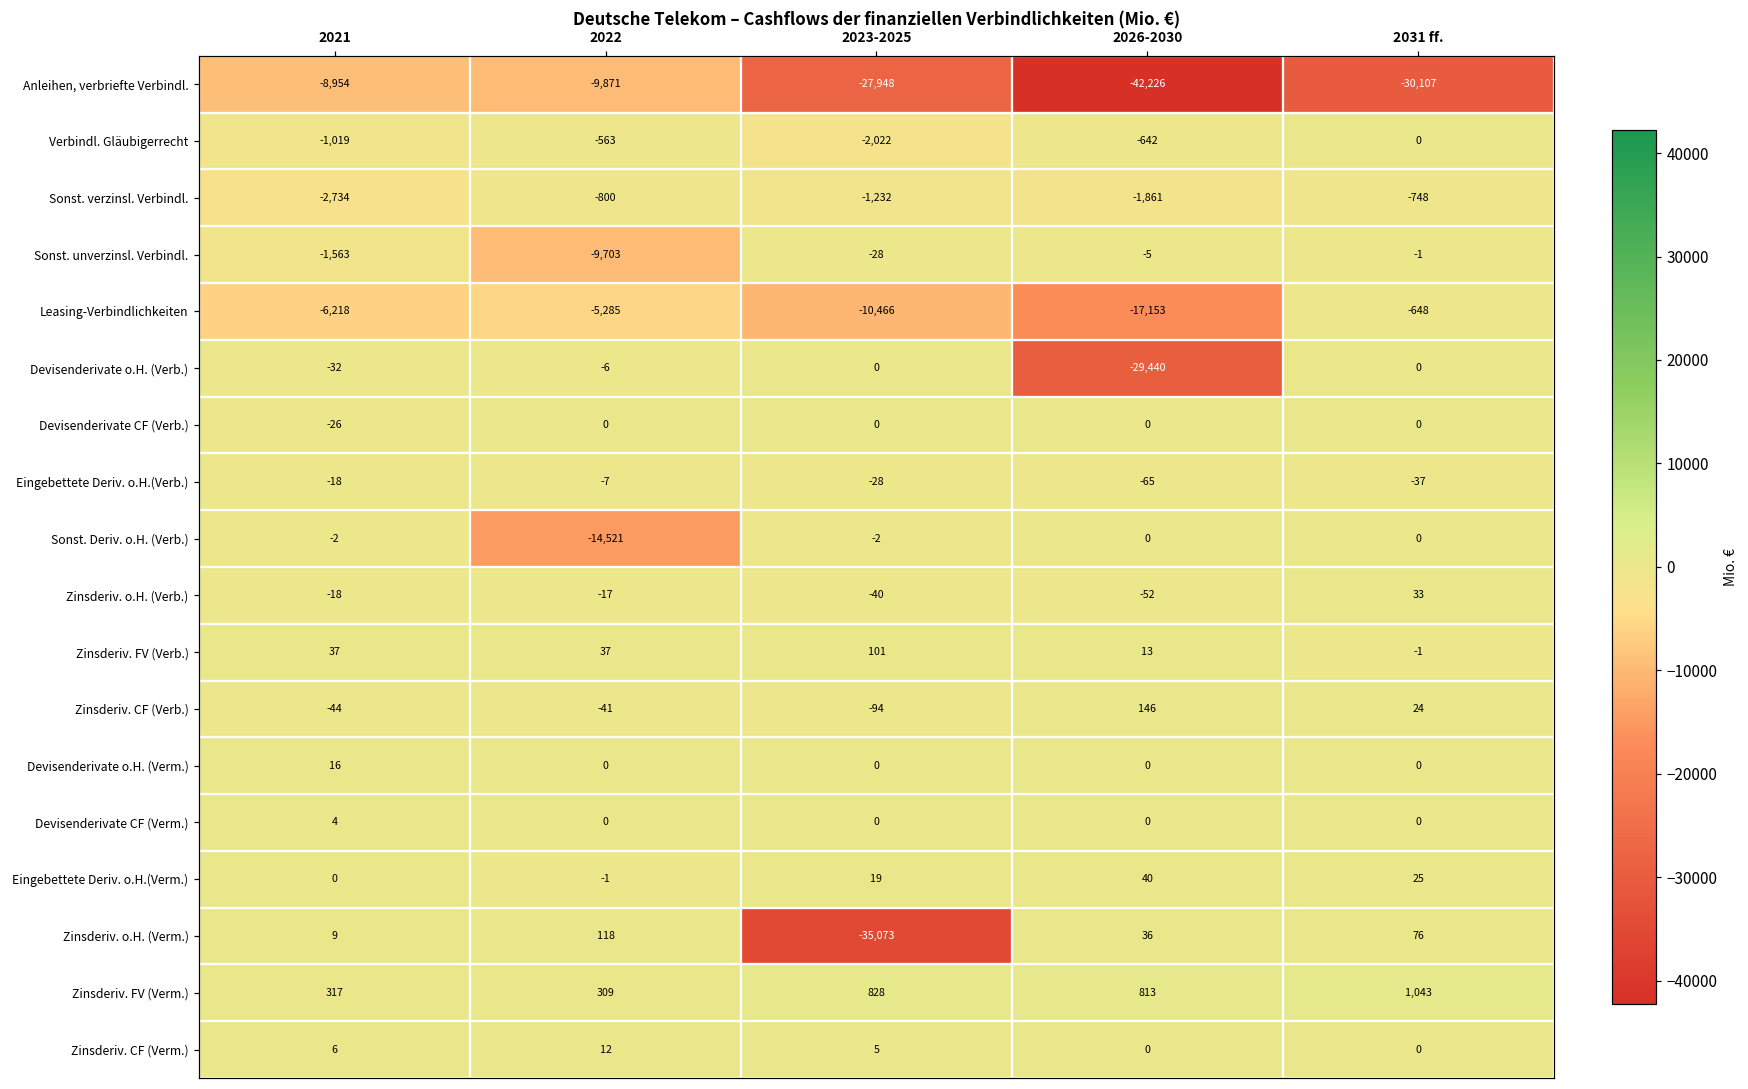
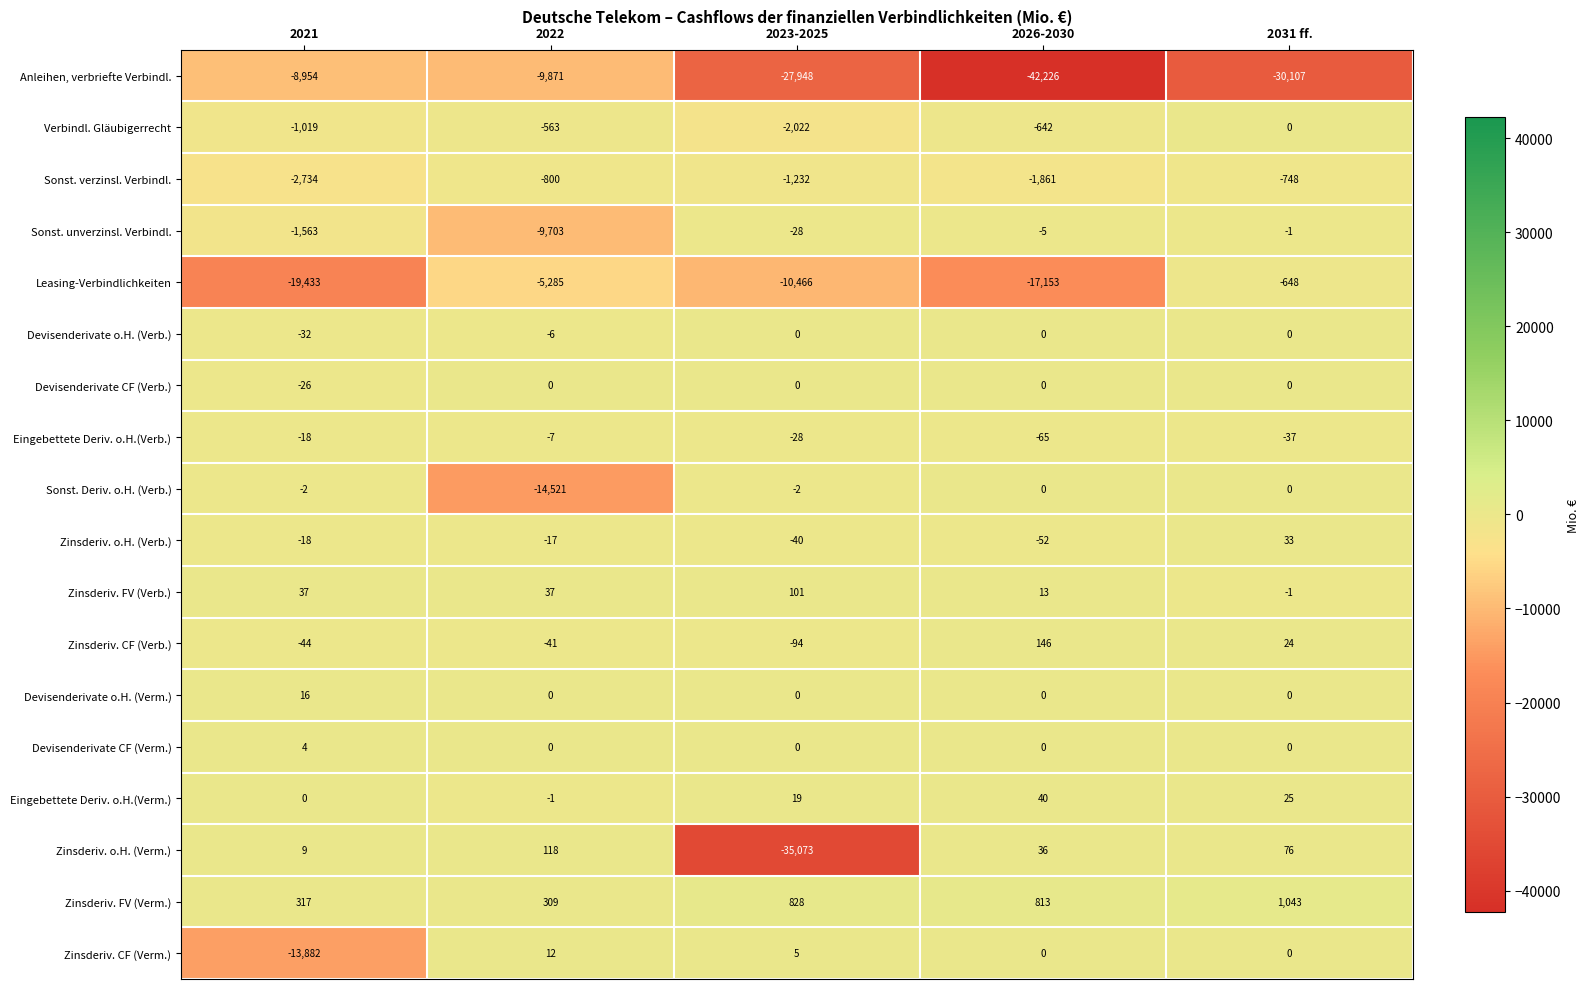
  {
    "Anleihen, verbriefte Verbindl.": {
      "2021": "-8,954",
      "2022": "-9,871",
      "2023-2025": "-27,948",
      "2026-2030": "-42,226",
      "2031 ff.": "-30,107"
    },
    "Verbindl. Gläubigerrecht": {
      "2021": "-1,019",
      "2022": "-563",
      "2023-2025": "-2,022",
      "2026-2030": "-642",
      "2031 ff.": "0"
    },
    "Sonst. verzinsl. Verbindl.": {
      "2021": "-2,734",
      "2022": "-800",
      "2023-2025": "-1,232",
      "2026-2030": "-1,861",
      "2031 ff.": "-748"
    },
    "Sonst. unverzinsl. Verbindl.": {
      "2021": "-1,563",
      "2022": "-9,703",
      "2023-2025": "-28",
      "2026-2030": "-5",
      "2031 ff.": "-1"
    },
    "Leasing-Verbindlichkeiten": {
-     "2021": "-6,218",
+     "2021": "-19,433",
      "2022": "-5,285",
      "2023-2025": "-10,466",
      "2026-2030": "-17,153",
      "2031 ff.": "-648"
    },
    "Devisenderivate o.H. (Verb.)": {
      "2021": "-32",
      "2022": "-6",
      "2023-2025": "0",
-     "2026-2030": "-29,440",
+     "2026-2030": "0",
      "2031 ff.": "0"
    },
    "Devisenderivate CF (Verb.)": {
      "2021": "-26",
      "2022": "0",
      "2023-2025": "0",
      "2026-2030": "0",
      "2031 ff.": "0"
    },
    "Eingebettete Deriv. o.H.(Verb.)": {
      "2021": "-18",
      "2022": "-7",
      "2023-2025": "-28",
      "2026-2030": "-65",
      "2031 ff.": "-37"
    },
    "Sonst. Deriv. o.H. (Verb.)": {
      "2021": "-2",
      "2022": "-14,521",
      "2023-2025": "-2",
      "2026-2030": "0",
      "2031 ff.": "0"
    },
    "Zinsderiv. o.H. (Verb.)": {
      "2021": "-18",
      "2022": "-17",
      "2023-2025": "-40",
      "2026-2030": "-52",
      "2031 ff.": "33"
    },
    "Zinsderiv. FV (Verb.)": {
      "2021": "37",
      "2022": "37",
      "2023-2025": "101",
      "2026-2030": "13",
      "2031 ff.": "-1"
    },
    "Zinsderiv. CF (Verb.)": {
      "2021": "-44",
      "2022": "-41",
      "2023-2025": "-94",
      "2026-2030": "146",
      "2031 ff.": "24"
    },
    "Devisenderivate o.H. (Verm.)": {
      "2021": "16",
      "2022": "0",
      "2023-2025": "0",
      "2026-2030": "0",
      "2031 ff.": "0"
    },
    "Devisenderivate CF (Verm.)": {
      "2021": "4",
      "2022": "0",
      "2023-2025": "0",
      "2026-2030": "0",
      "2031 ff.": "0"
    },
    "Eingebettete Deriv. o.H.(Verm.)": {
      "2021": "0",
      "2022": "-1",
      "2023-2025": "19",
      "2026-2030": "40",
      "2031 ff.": "25"
    },
    "Zinsderiv. o.H. (Verm.)": {
      "2021": "9",
      "2022": "118",
      "2023-2025": "-35,073",
      "2026-2030": "36",
      "2031 ff.": "76"
    },
    "Zinsderiv. FV (Verm.)": {
      "2021": "317",
      "2022": "309",
      "2023-2025": "828",
      "2026-2030": "813",
      "2031 ff.": "1,043"
    },
    "Zinsderiv. CF (Verm.)": {
-     "2021": "6",
+     "2021": "-13,882",
      "2022": "12",
      "2023-2025": "5",
      "2026-2030": "0",
      "2031 ff.": "0"
    }
  }
